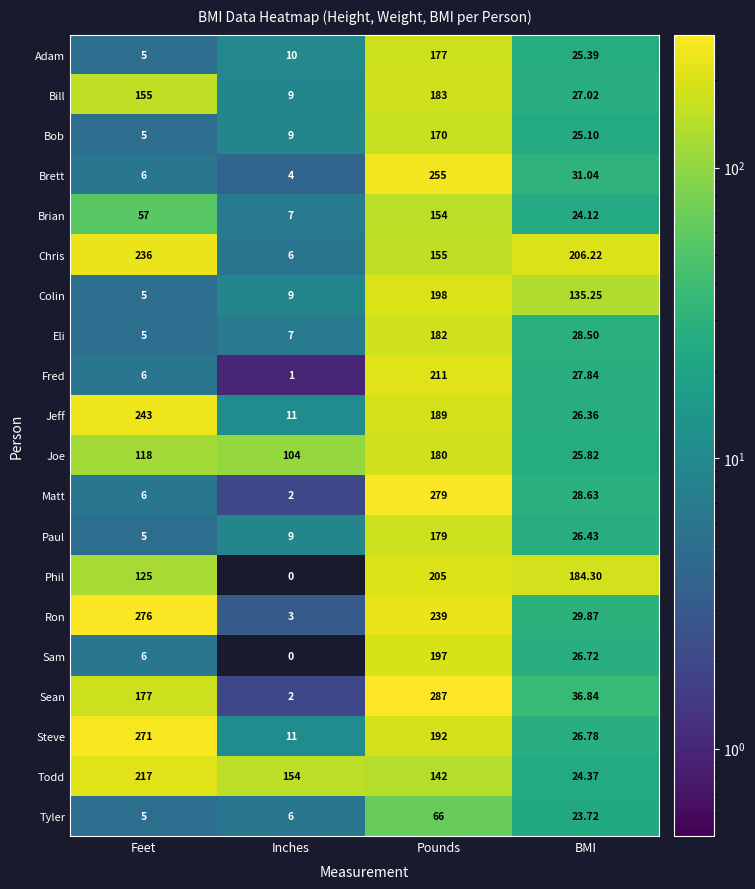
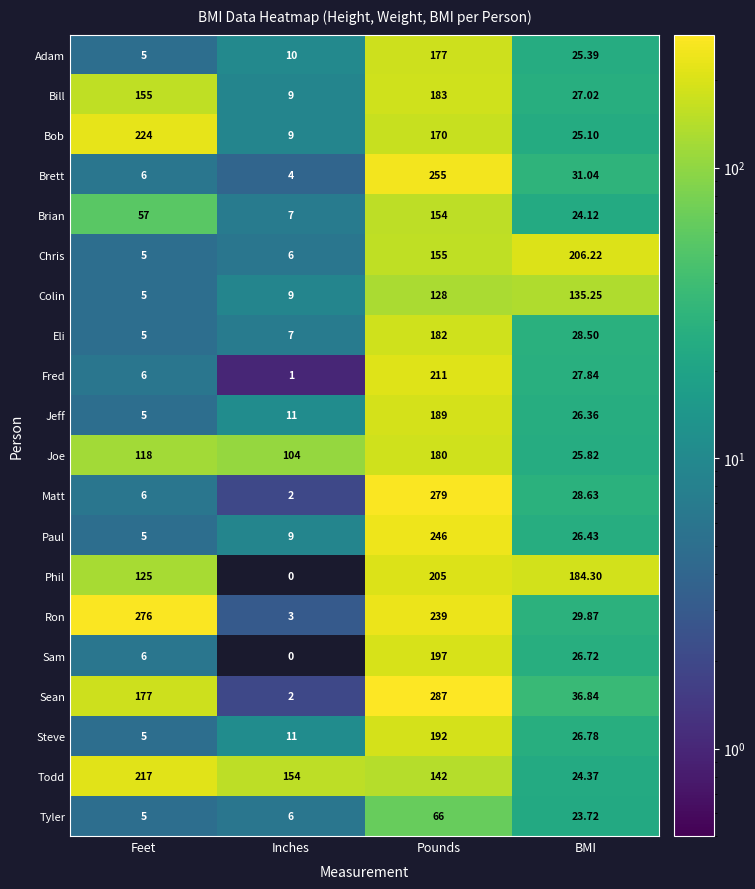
  {
    "Adam": {
      "Feet": 5,
      "Inches": 10,
      "Pounds": 177,
      "BMI": 25.39
    },
    "Bill": {
      "Feet": 155,
      "Inches": 9,
      "Pounds": 183,
      "BMI": 27.02
    },
    "Bob": {
-     "Feet": 5,
+     "Feet": 224,
      "Inches": 9,
      "Pounds": 170,
      "BMI": 25.10
    },
    "Brett": {
      "Feet": 6,
      "Inches": 4,
      "Pounds": 255,
      "BMI": 31.04
    },
    "Brian": {
      "Feet": 57,
      "Inches": 7,
      "Pounds": 154,
      "BMI": 24.12
    },
    "Chris": {
-     "Feet": 236,
+     "Feet": 5,
      "Inches": 6,
      "Pounds": 155,
      "BMI": 206.22
    },
    "Colin": {
      "Feet": 5,
      "Inches": 9,
-     "Pounds": 198,
+     "Pounds": 128,
      "BMI": 135.25
    },
    "Eli": {
      "Feet": 5,
      "Inches": 7,
      "Pounds": 182,
      "BMI": 28.50
    },
    "Fred": {
      "Feet": 6,
      "Inches": 1,
      "Pounds": 211,
      "BMI": 27.84
    },
    "Jeff": {
-     "Feet": 243,
+     "Feet": 5,
      "Inches": 11,
      "Pounds": 189,
      "BMI": 26.36
    },
    "Joe": {
      "Feet": 118,
      "Inches": 104,
      "Pounds": 180,
      "BMI": 25.82
    },
    "Matt": {
      "Feet": 6,
      "Inches": 2,
      "Pounds": 279,
      "BMI": 28.63
    },
    "Paul": {
      "Feet": 5,
      "Inches": 9,
-     "Pounds": 179,
+     "Pounds": 246,
      "BMI": 26.43
    },
    "Phil": {
      "Feet": 125,
      "Inches": 0,
      "Pounds": 205,
      "BMI": 184.30
    },
    "Ron": {
      "Feet": 276,
      "Inches": 3,
      "Pounds": 239,
      "BMI": 29.87
    },
    "Sam": {
      "Feet": 6,
      "Inches": 0,
      "Pounds": 197,
      "BMI": 26.72
    },
    "Sean": {
      "Feet": 177,
      "Inches": 2,
      "Pounds": 287,
      "BMI": 36.84
    },
    "Steve": {
-     "Feet": 271,
+     "Feet": 5,
      "Inches": 11,
      "Pounds": 192,
      "BMI": 26.78
    },
    "Todd": {
      "Feet": 217,
      "Inches": 154,
      "Pounds": 142,
      "BMI": 24.37
    },
    "Tyler": {
      "Feet": 5,
      "Inches": 6,
      "Pounds": 66,
      "BMI": 23.72
    }
  }
